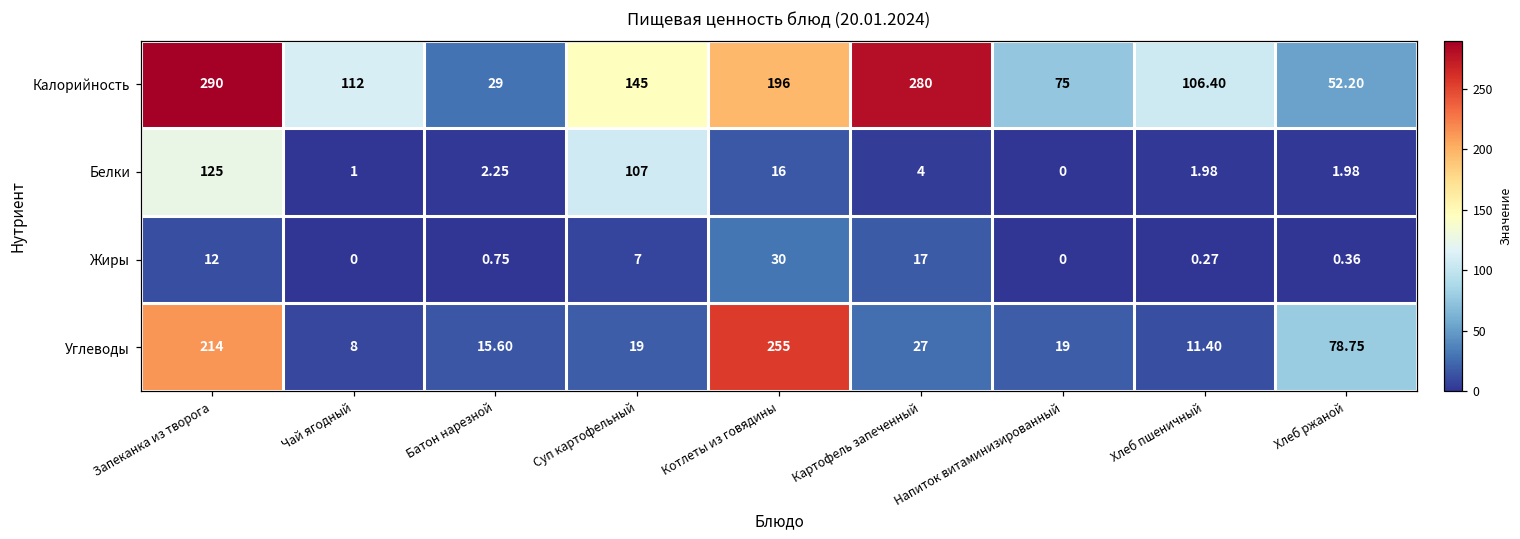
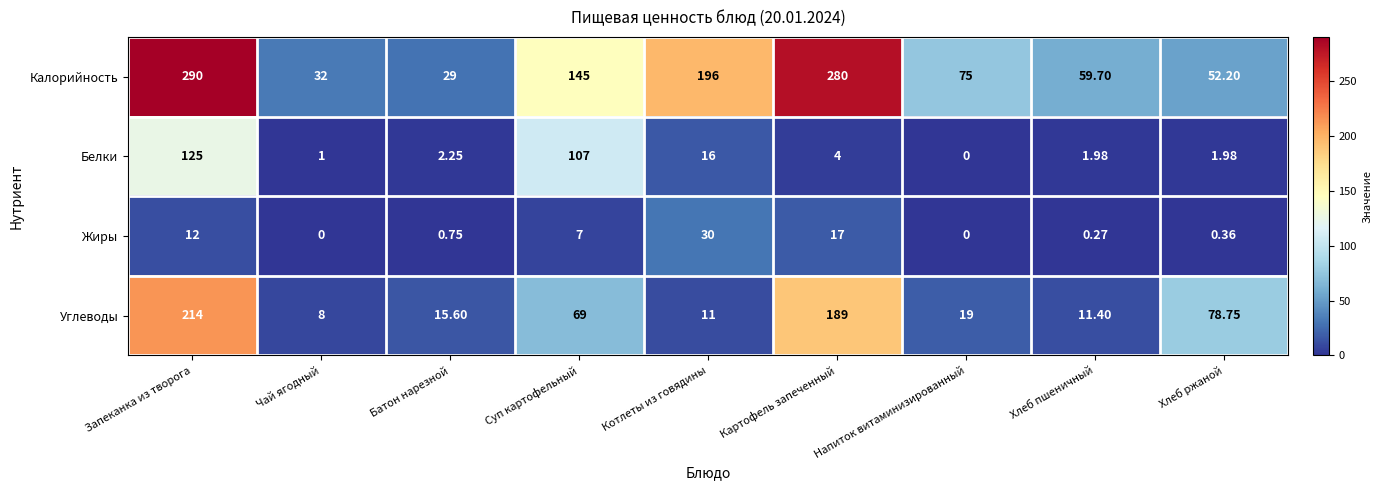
  {
    "Калорийность": {
      "Запеканка из творога": 290,
-     "Чай ягодный": 112,
+     "Чай ягодный": 32,
      "Батон нарезной": 29,
      "Суп картофельный": 145,
      "Котлеты из говядины": 196,
      "Картофель запеченный": 280,
      "Напиток витаминизированный": 75,
-     "Хлеб пшеничный": 106.40,
+     "Хлеб пшеничный": 59.70,
      "Хлеб ржаной": 52.20
    },
    "Белки": {
      "Запеканка из творога": 125,
      "Чай ягодный": 1,
      "Батон нарезной": 2.25,
      "Суп картофельный": 107,
      "Котлеты из говядины": 16,
      "Картофель запеченный": 4,
      "Напиток витаминизированный": 0,
      "Хлеб пшеничный": 1.98,
      "Хлеб ржаной": 1.98
    },
    "Жиры": {
      "Запеканка из творога": 12,
      "Чай ягодный": 0,
      "Батон нарезной": 0.75,
      "Суп картофельный": 7,
      "Котлеты из говядины": 30,
      "Картофель запеченный": 17,
      "Напиток витаминизированный": 0,
      "Хлеб пшеничный": 0.27,
      "Хлеб ржаной": 0.36
    },
    "Углеводы": {
      "Запеканка из творога": 214,
      "Чай ягодный": 8,
      "Батон нарезной": 15.60,
-     "Суп картофельный": 19,
-     "Котлеты из говядины": 255,
-     "Картофель запеченный": 27,
+     "Суп картофельный": 69,
+     "Котлеты из говядины": 11,
+     "Картофель запеченный": 189,
      "Напиток витаминизированный": 19,
      "Хлеб пшеничный": 11.40,
      "Хлеб ржаной": 78.75
    }
  }
